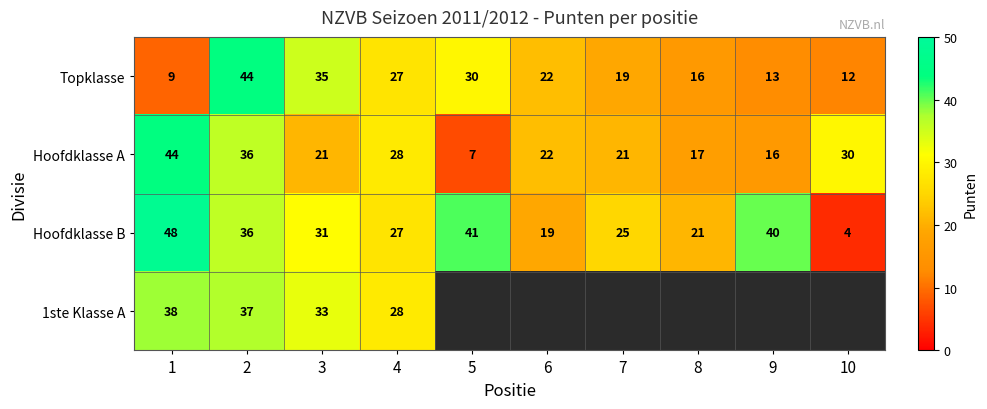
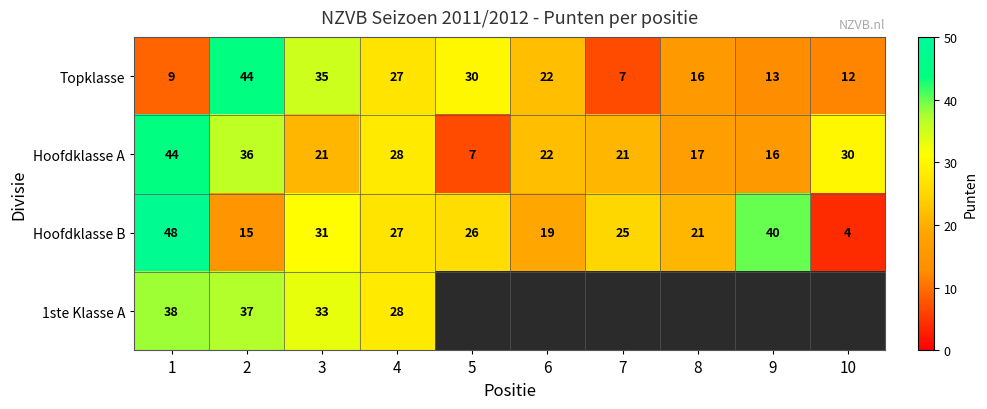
  {
    "Topklasse": {
      "1": 9,
      "2": 44,
      "3": 35,
      "4": 27,
      "5": 30,
      "6": 22,
-     "7": 19,
+     "7": 7,
      "8": 16,
      "9": 13,
      "10": 12
    },
    "Hoofdklasse A": {
      "1": 44,
      "2": 36,
      "3": 21,
      "4": 28,
      "5": 7,
      "6": 22,
      "7": 21,
      "8": 17,
      "9": 16,
      "10": 30
    },
    "Hoofdklasse B": {
      "1": 48,
-     "2": 36,
+     "2": 15,
      "3": 31,
      "4": 27,
-     "5": 41,
+     "5": 26,
      "6": 19,
      "7": 25,
      "8": 21,
      "9": 40,
      "10": 4
    },
    "1ste Klasse A": {
      "1": 38,
      "2": 37,
      "3": 33,
      "4": 28
    }
  }
